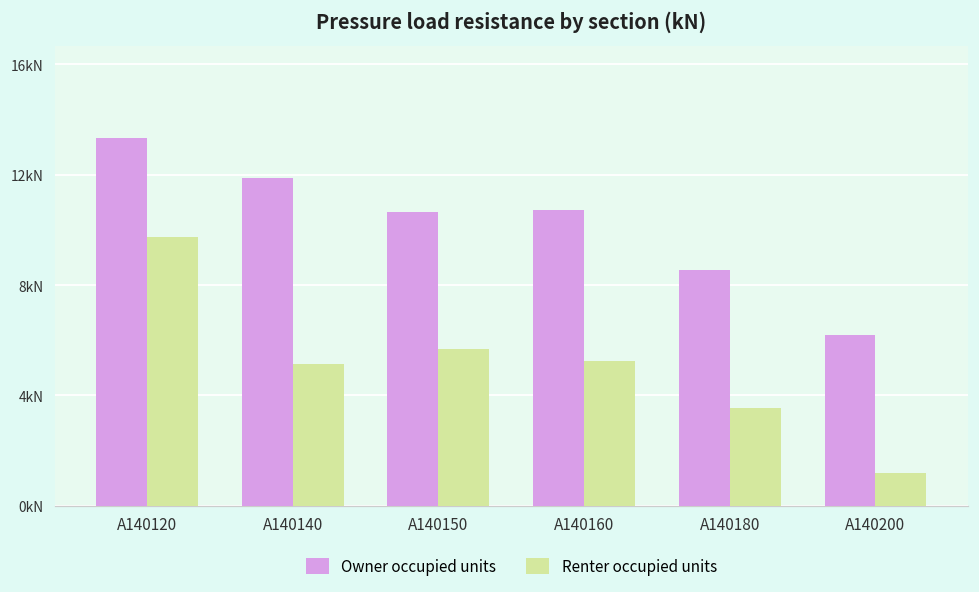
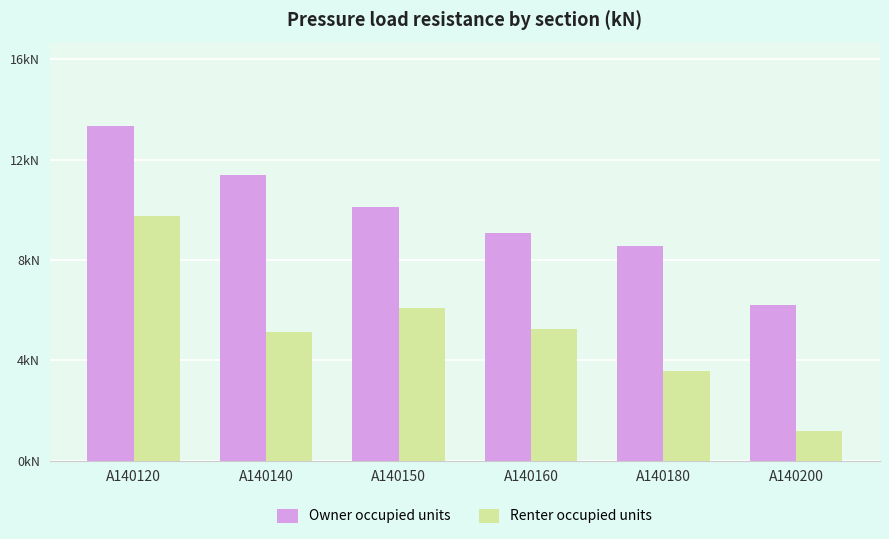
  {
    "Owner occupied units": {
      "A140120": "13.0kN",
-     "A140140": "11.6kN",
-     "A140150": "10.4kN",
-     "A140160": "10.5kN",
+     "A140140": "11.1kN",
+     "A140150": "9.9kN",
+     "A140160": "8.8kN",
      "A140180": "8.3kN",
      "A140200": "6.0kN"
    },
    "Renter occupied units": {
      "A140120": "9.5kN",
      "A140140": "5.0kN",
-     "A140150": "5.6kN",
+     "A140150": "5.9kN",
      "A140160": "5.1kN",
      "A140180": "3.5kN",
      "A140200": "1.2kN"
    }
  }
